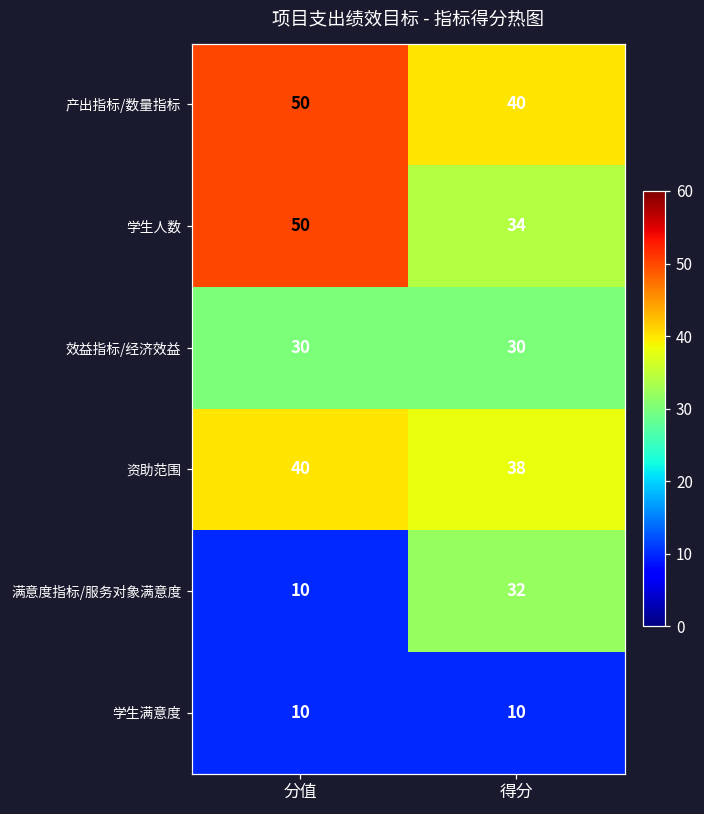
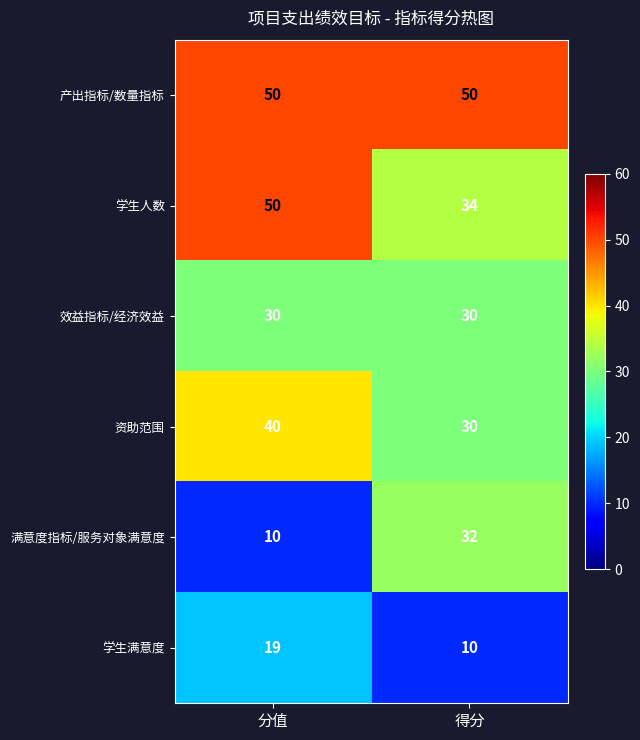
  {
    "产出指标/数量指标": {
      "分值": 50,
-     "得分": 40
+     "得分": 50
    },
    "学生人数": {
      "分值": 50,
      "得分": 34
    },
    "效益指标/经济效益": {
      "分值": 30,
      "得分": 30
    },
    "资助范围": {
      "分值": 40,
-     "得分": 38
+     "得分": 30
    },
    "满意度指标/服务对象满意度": {
      "分值": 10,
      "得分": 32
    },
    "学生满意度": {
-     "分值": 10,
+     "分值": 19,
      "得分": 10
    }
  }
